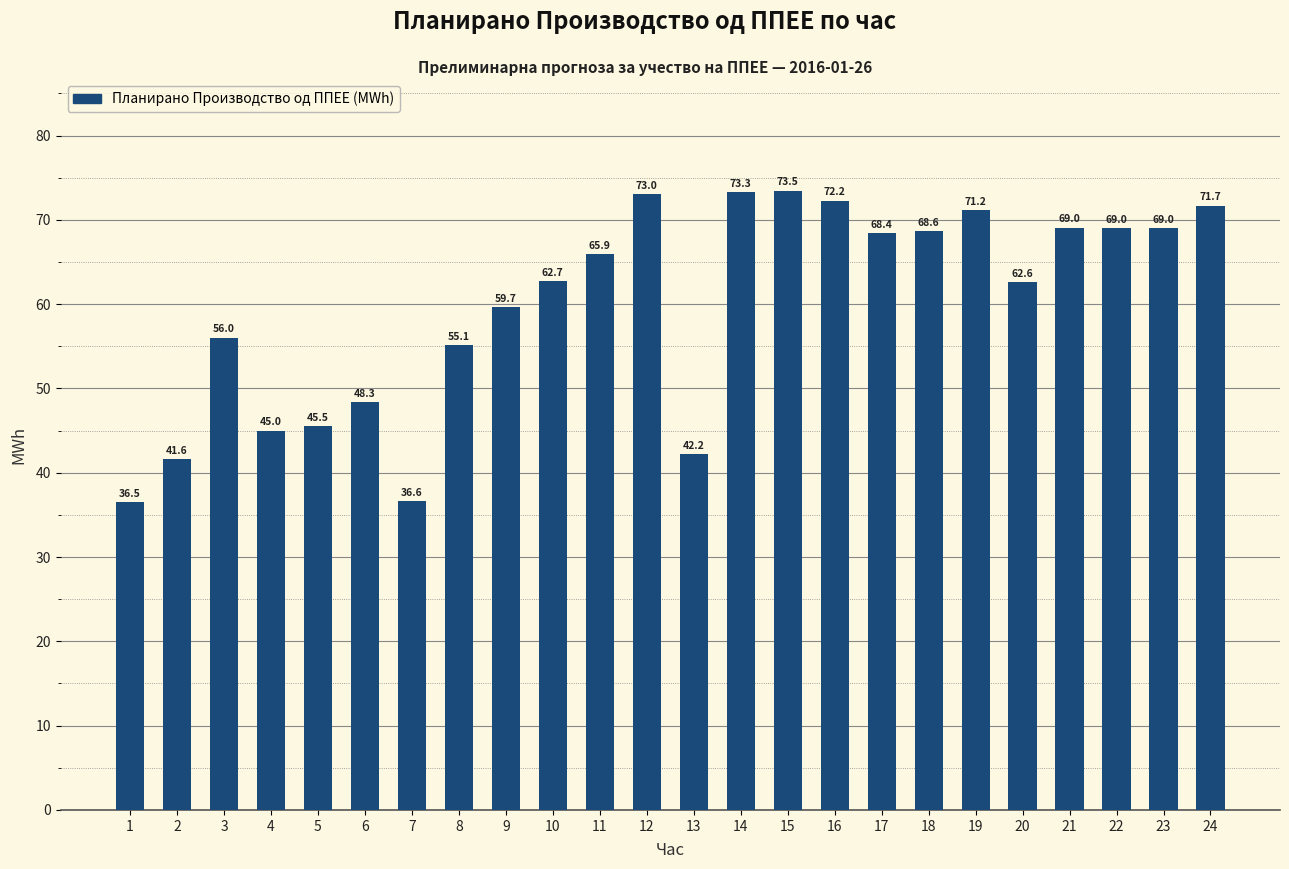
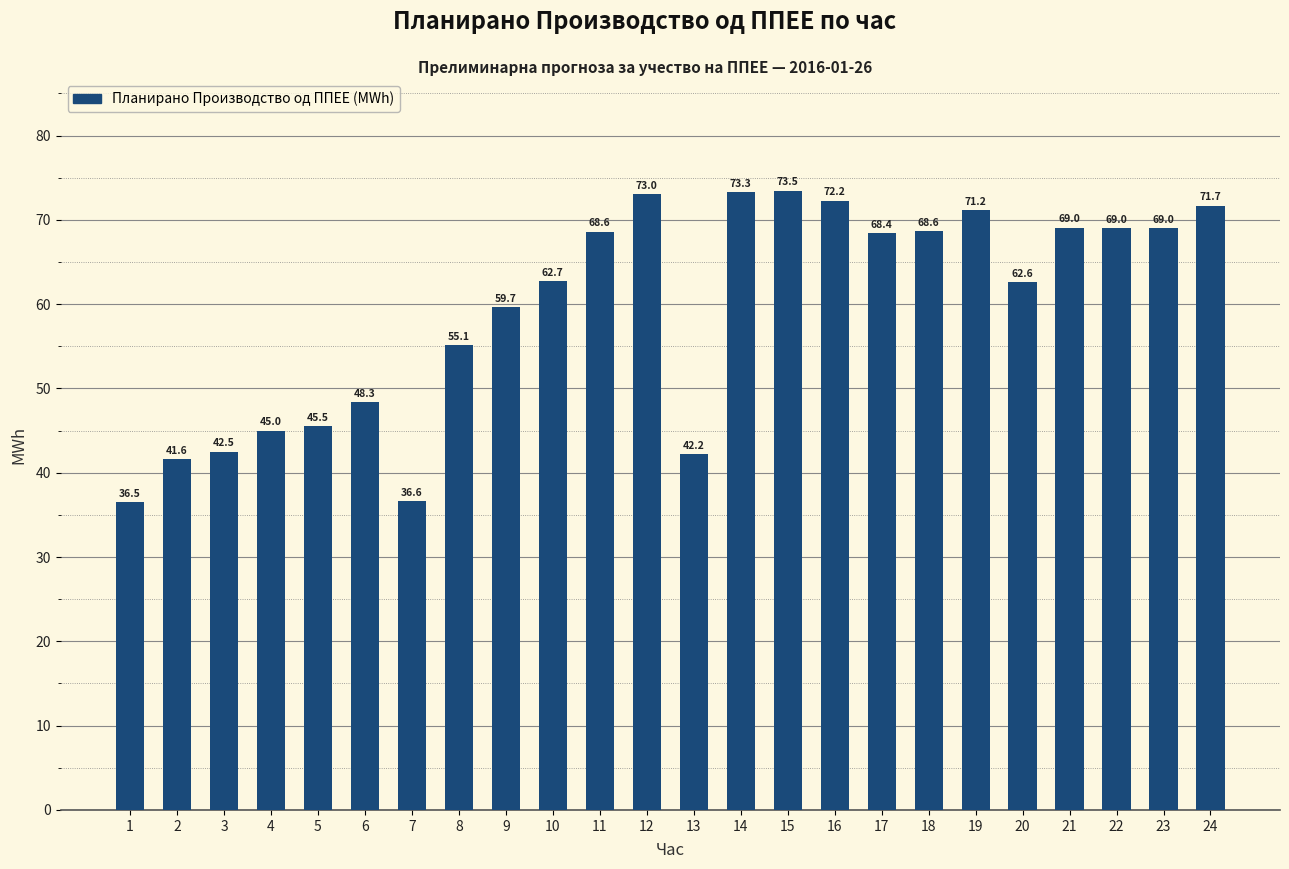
  {
    "1": 36.5,
    "2": 41.6,
-   "3": 56.0,
+   "3": 42.5,
    "4": 45.0,
    "5": 45.5,
    "6": 48.3,
    "7": 36.6,
    "8": 55.1,
    "9": 59.7,
    "10": 62.7,
-   "11": 65.9,
+   "11": 68.6,
    "12": 73.0,
    "13": 42.2,
    "14": 73.3,
    "15": 73.5,
    "16": 72.2,
    "17": 68.4,
    "18": 68.6,
    "19": 71.2,
    "20": 62.6,
    "21": 69.0,
    "22": 69.0,
    "23": 69.0,
    "24": 71.7
  }
